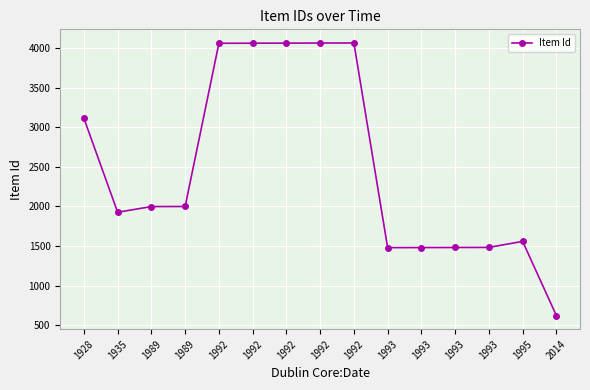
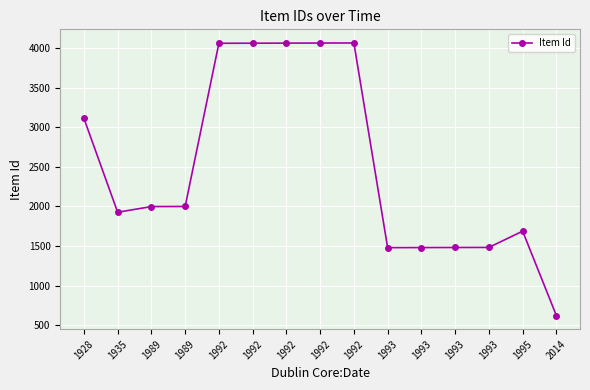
  {
    "1928": 3100,
    "1935": 1900,
-   "1995": 1600,
+   "1995": 1700,
    "2014": 600
  }
